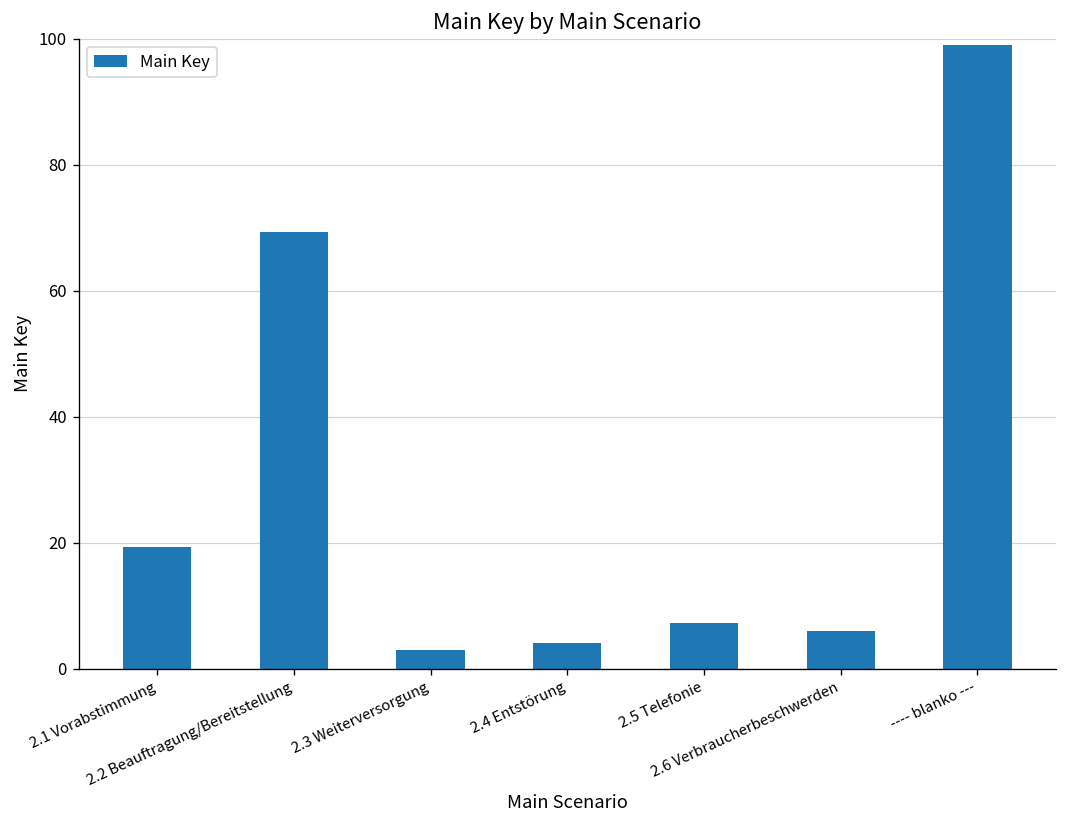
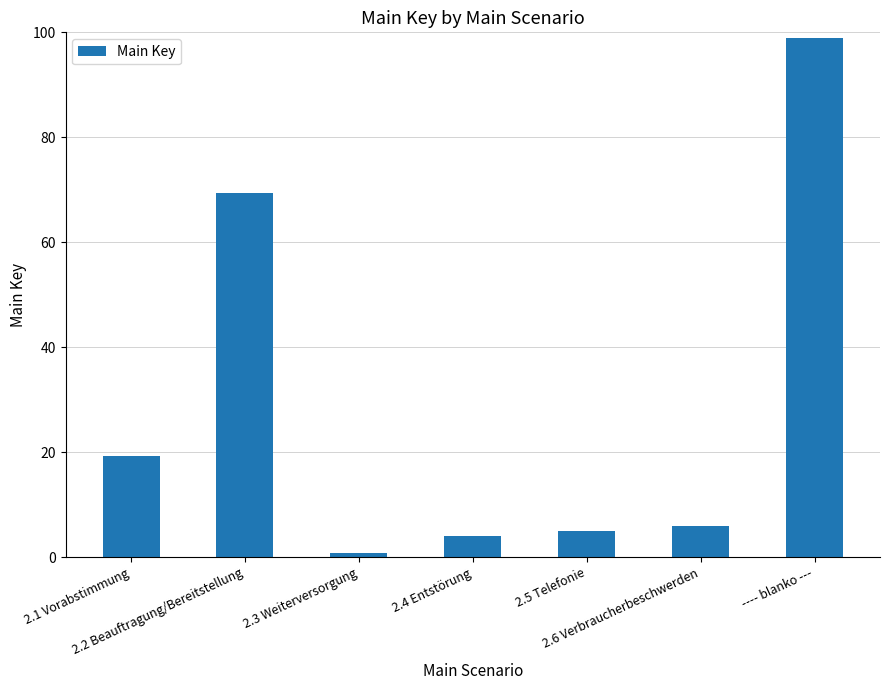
  {
    "2.1 Vorabstimmung": 19,
    "2.2 Beauftragung/Bereitstellung": 69,
-   "2.3 Weiterversorgung": 3,
+   "2.3 Weiterversorgung": 1,
    "2.4 Entstörung": 4,
-   "2.5 Telefonie": 7,
+   "2.5 Telefonie": 5,
    "2.6 Verbraucherbeschwerden": 6,
    "---- blanko ---": 99
  }
